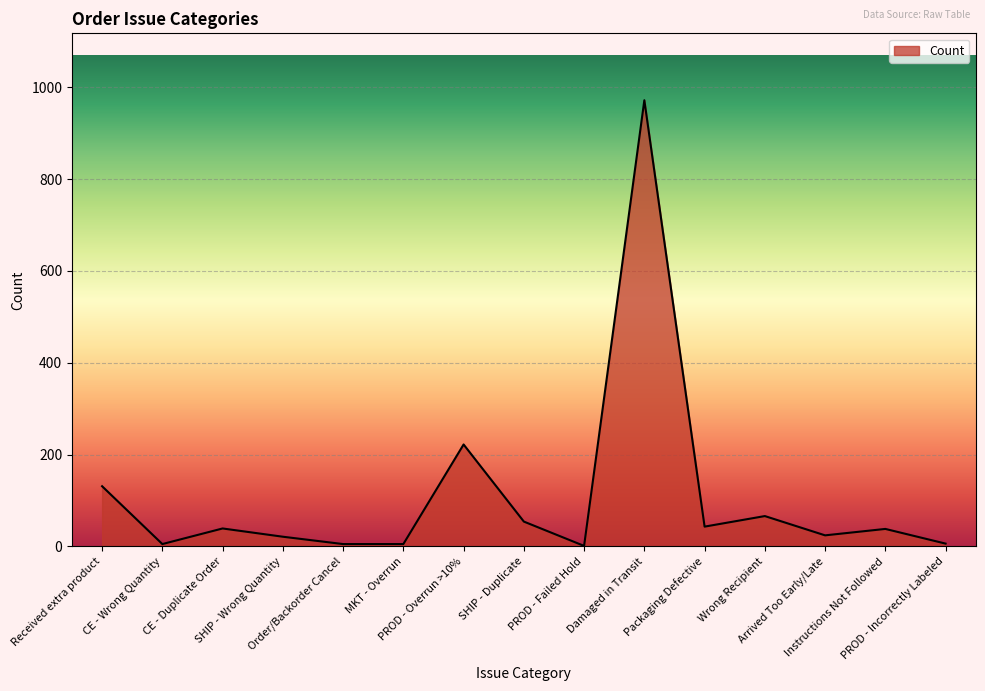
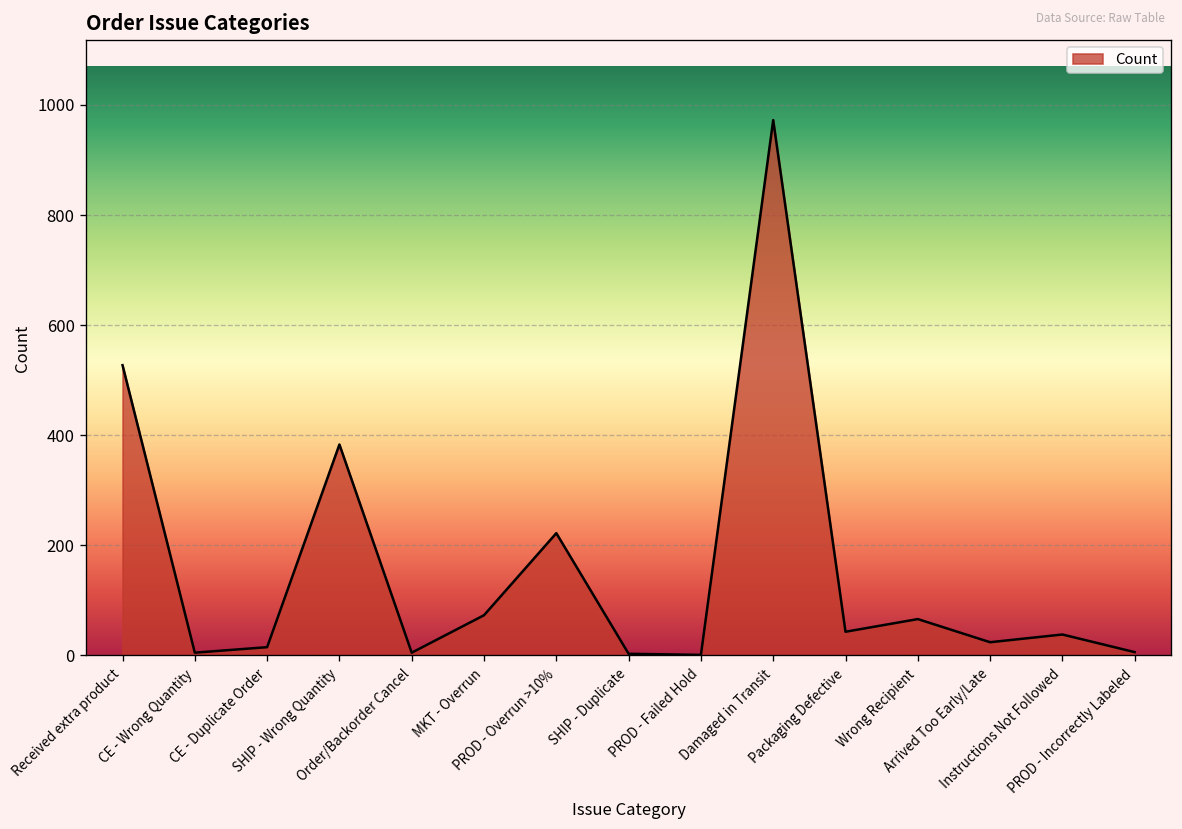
  {
-   "Received extra product": 130,
+   "Received extra product": 530,
    "CE - Wrong Quantity": 10,
-   "CE - Duplicate Order": 40,
-   "SHIP - Wrong Quantity": 20,
+   "CE - Duplicate Order": 20,
+   "SHIP - Wrong Quantity": 380,
    "Order/Backorder Cancel": 10,
-   "MKT - Overrun": 10,
+   "MKT - Overrun": 70,
    "PROD - Overrun >10%": 220,
-   "SHIP - Duplicate": 50,
+   "SHIP - Duplicate": 0,
    "PROD - Failed Hold": 0,
    "Damaged in Transit": 970,
    "Packaging Defective": 40,
    "Wrong Recipient": 70,
    "Arrived Too Early/Late": 20,
    "Instructions Not Followed": 40,
    "PROD - Incorrectly Labeled": 10
  }
